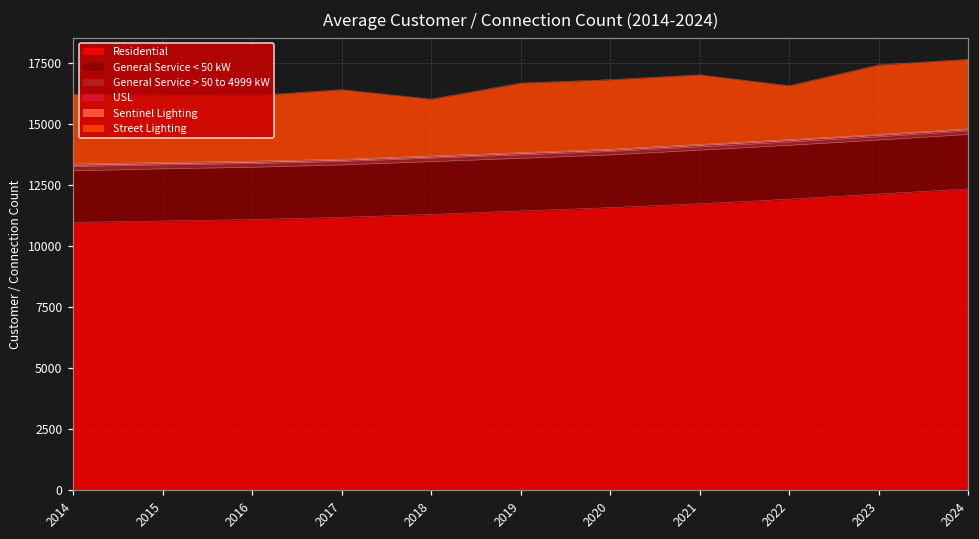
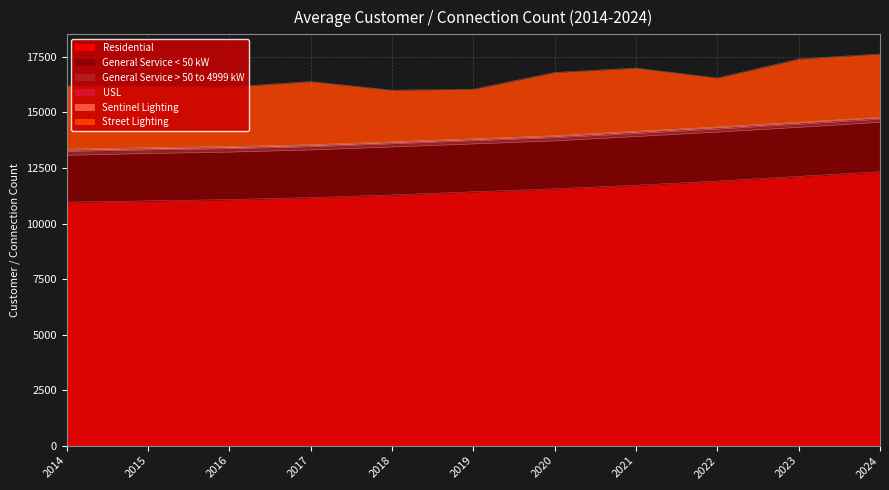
  {
    "Residential": {
      "2014": 11000,
      "2015": 11000,
      "2016": 11100,
      "2017": 11200,
      "2018": 11300,
      "2019": 11400,
      "2020": 11600,
      "2021": 11700,
      "2022": 11900,
      "2023": 12100,
      "2024": 12300
    },
    "General Service < 50 kW": {
      "2014": 2100,
      "2015": 2100,
      "2016": 2100,
      "2017": 2100,
      "2018": 2200,
      "2019": 2200,
      "2020": 2200,
      "2021": 2200,
      "2022": 2200,
      "2023": 2200,
      "2024": 2200
    },
    "Street Lighting": {
      "2014": 2800,
      "2017": 2800,
      "2018": 2300,
-     "2019": 2800,
+     "2019": 2200,
      "2020": 2900,
      "2021": 2900,
      "2022": 2200,
      "2023": 2900,
      "2024": 2900
    }
  }
